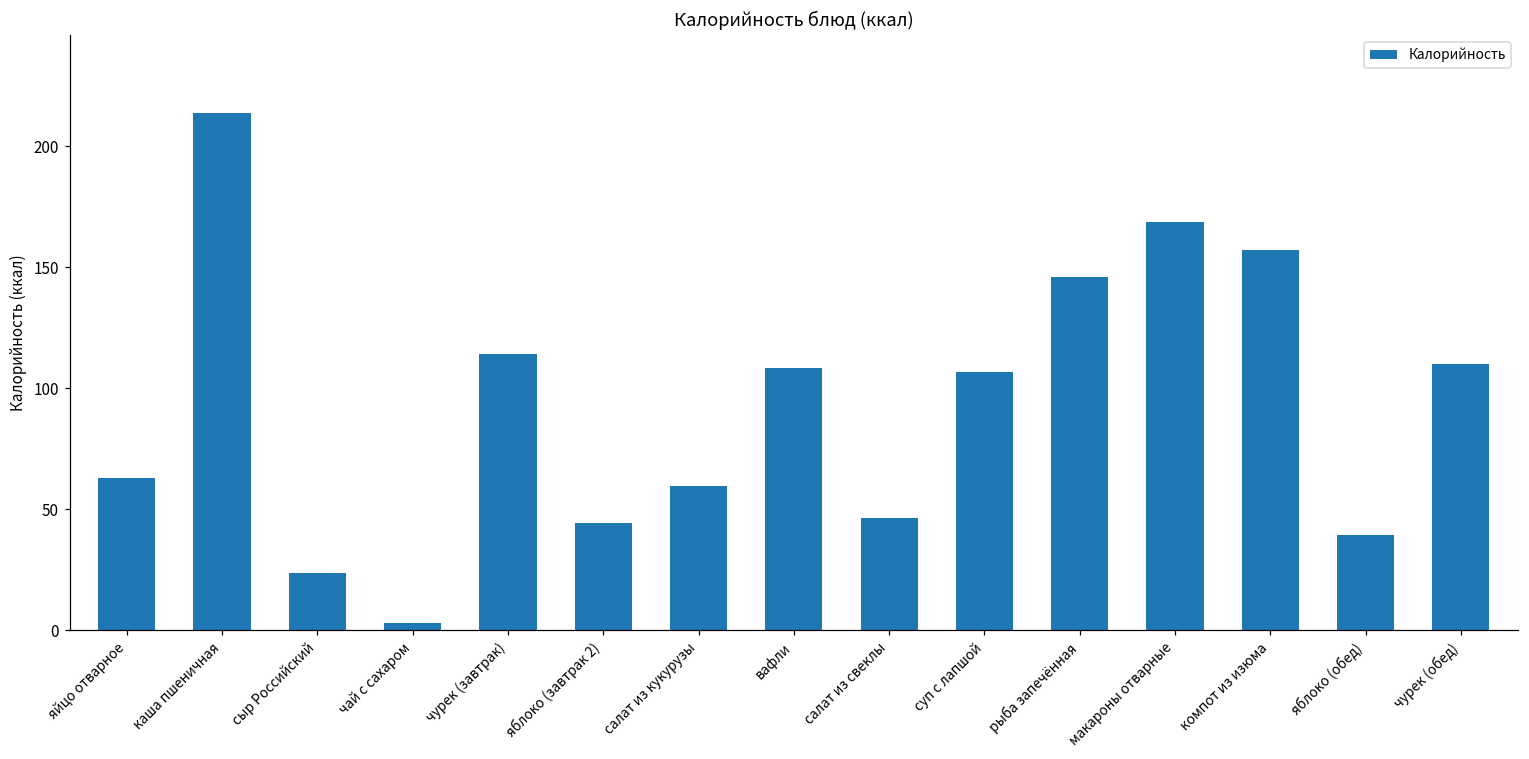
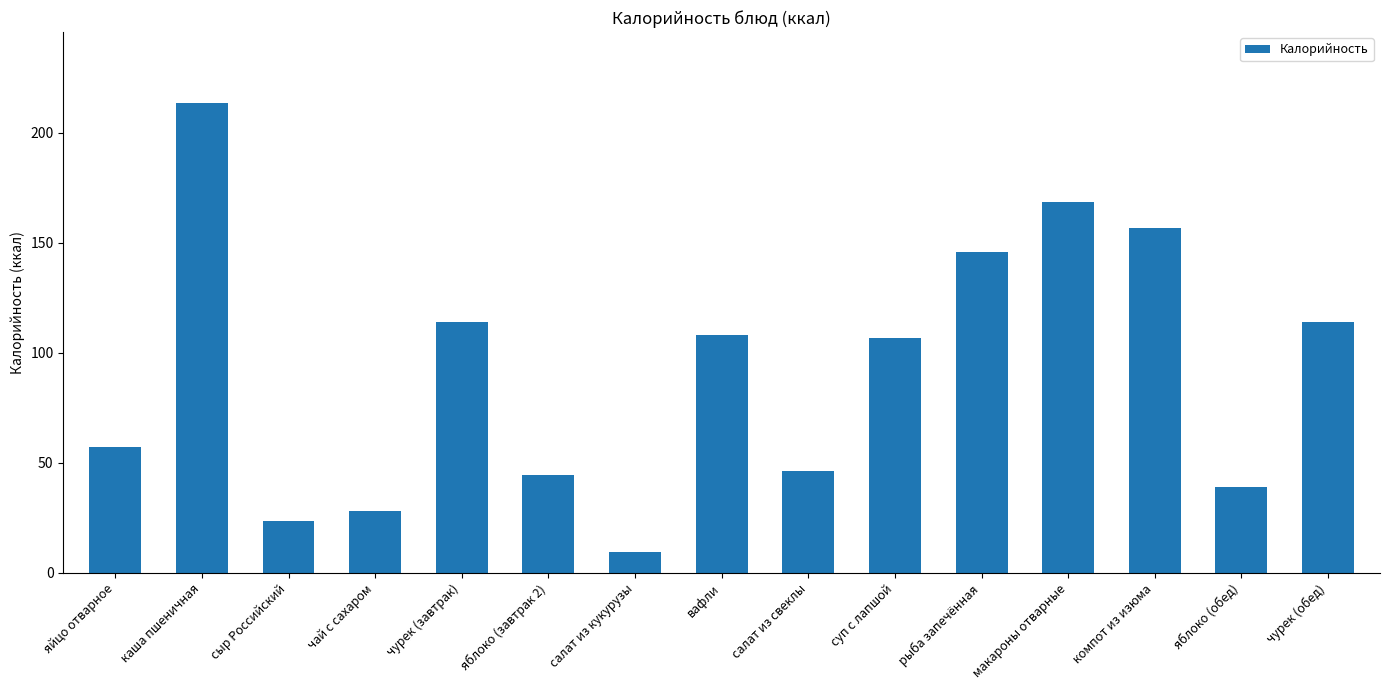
  {
-   "яйцо отварное": 63,
+   "яйцо отварное": 57,
    "каша пшеничная": 214,
    "сыр Российский": 23,
-   "чай с сахаром": 3,
+   "чай с сахаром": 28,
    "чурек (завтрак)": 114,
    "яблоко (завтрак 2)": 44,
-   "салат из кукурузы": 60,
+   "салат из кукурузы": 9,
    "вафли": 108,
    "салат из свеклы": 46,
    "суп с лапшой": 107,
    "рыба запечённая": 146,
    "макароны отварные": 168,
    "компот из изюма": 157,
    "яблоко (обед)": 39,
-   "чурек (обед)": 110
+   "чурек (обед)": 114
  }
